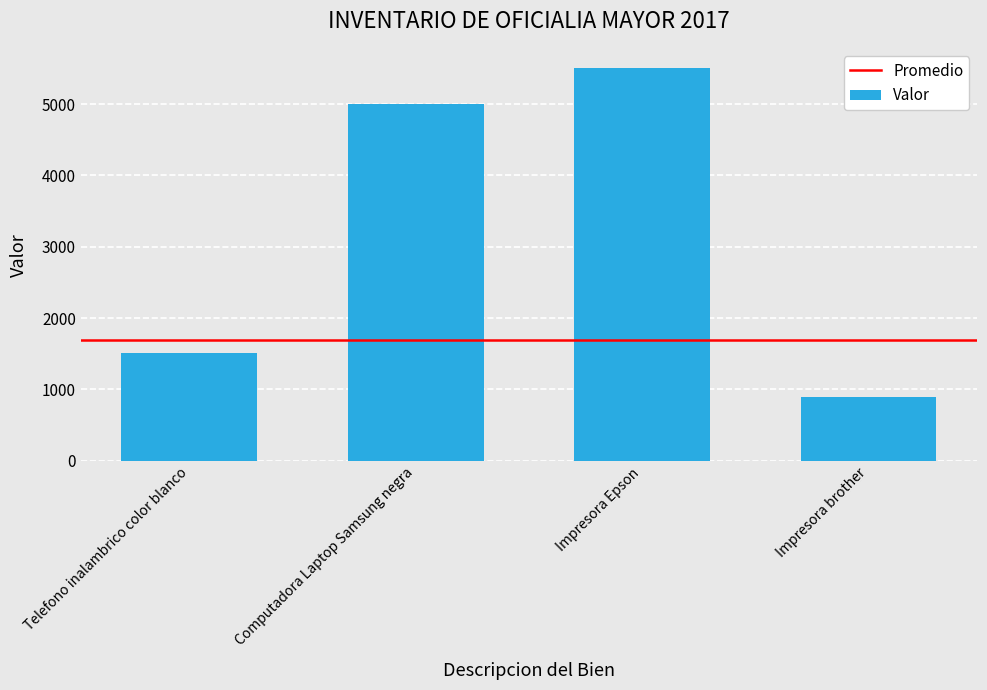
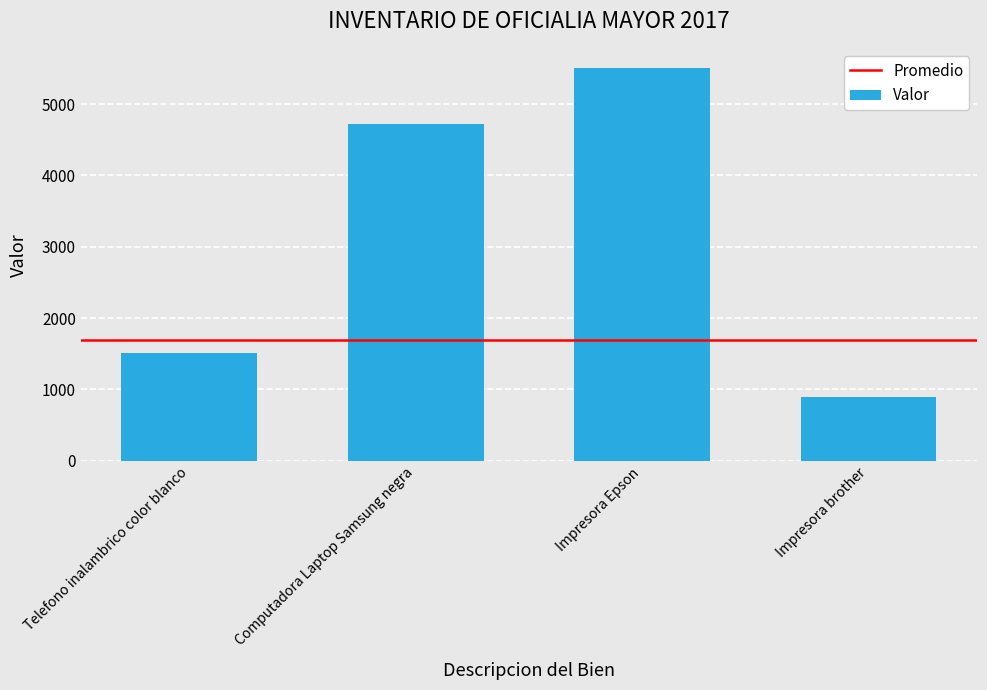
  {
    "Telefono inalambrico color blanco": 1500,
-   "Computadora Laptop Samsung negra": 5000,
+   "Computadora Laptop Samsung negra": 4700,
    "Impresora Epson": 5500,
    "Impresora brother": 900
  }
